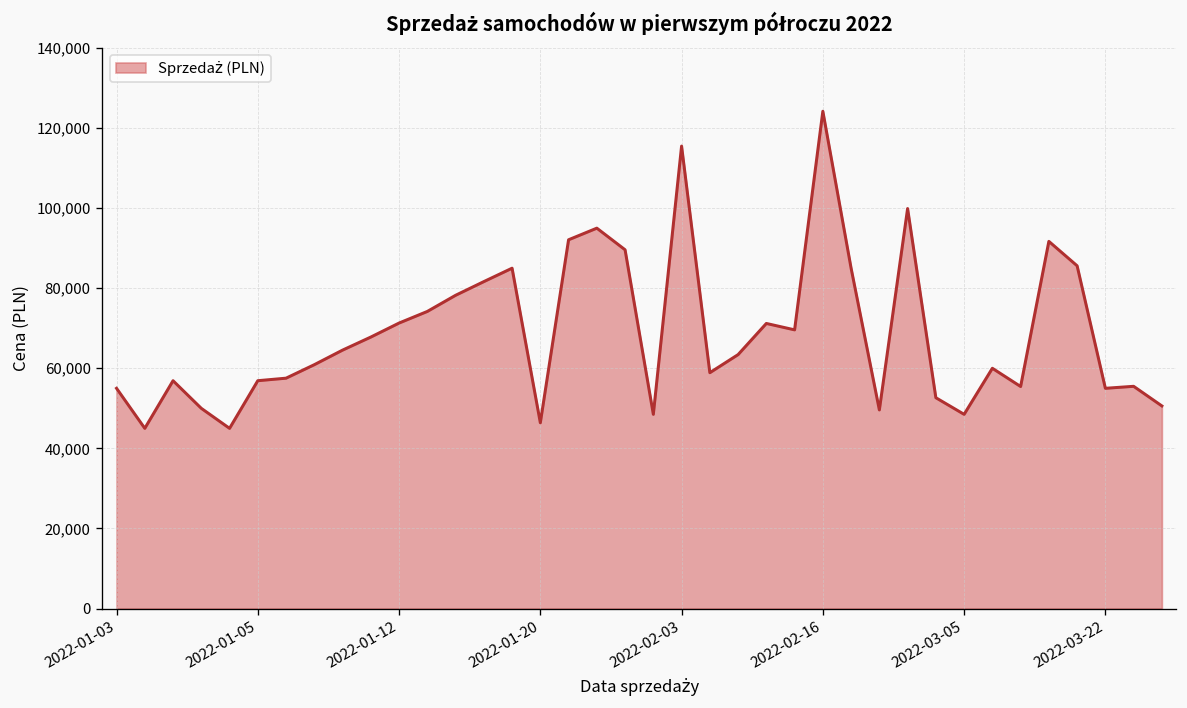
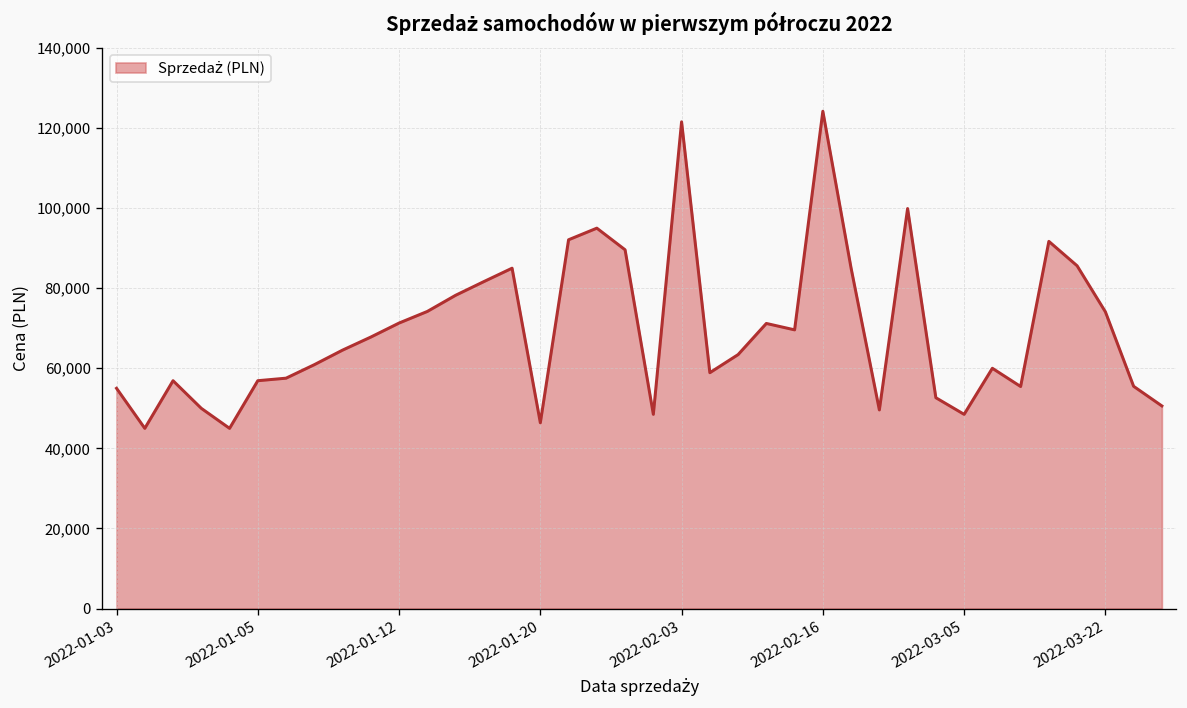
  {
    "2022-01-20": "46,000",
-   "2022-02-03": "116,000",
+   "2022-02-03": "122,000",
    "2022-02-16": "124,000",
    "2022-03-05": "49,000",
-   "2022-03-22": "55,000"
+   "2022-03-22": "74,000"
  }
